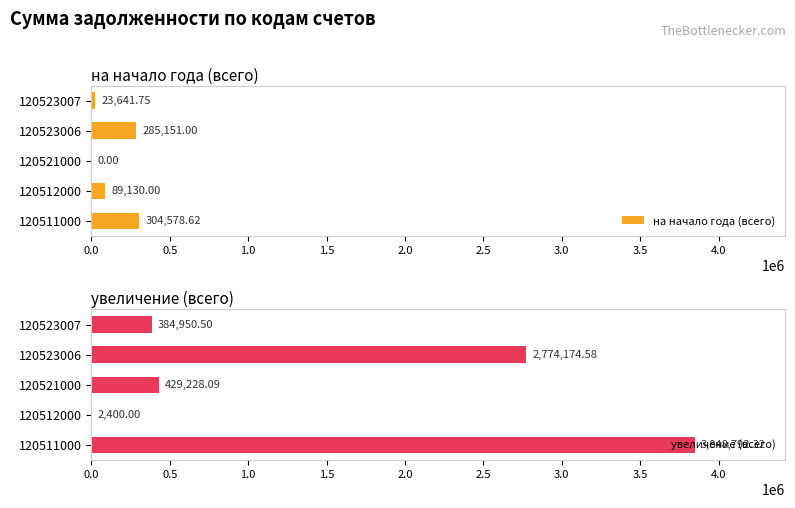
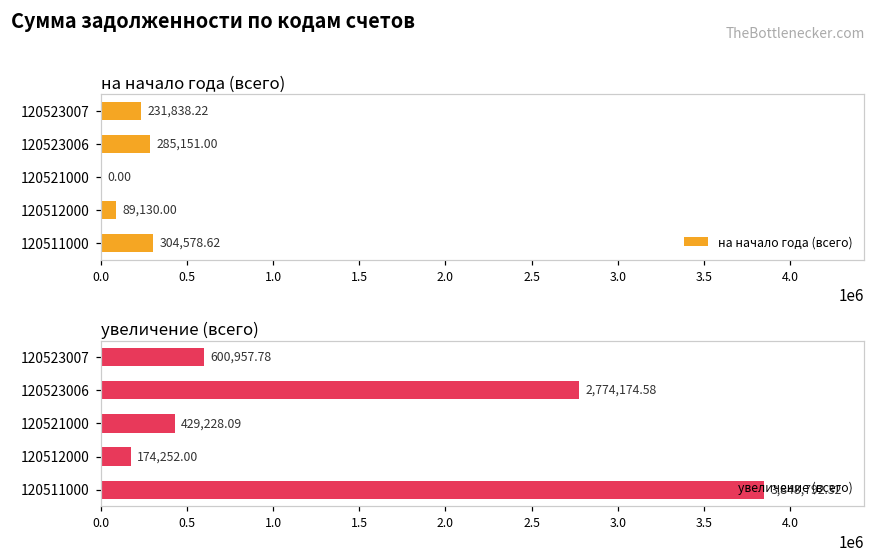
  {
    "на начало года (всего)": {
-     "120523007": "23,641.75",
+     "120523007": "231,838.22",
      "120523006": "285,151.00",
      "120521000": "0.00",
      "120512000": "89,130.00",
      "120511000": "304,578.62"
    },
    "увеличение (всего)": {
-     "120523007": "384,950.50",
+     "120523007": "600,957.78",
      "120523006": "2,774,174.58",
      "120521000": "429,228.09",
-     "120512000": "2,400.00",
+     "120512000": "174,252.00",
      "120511000": "3,848,792.32"
    }
  }
